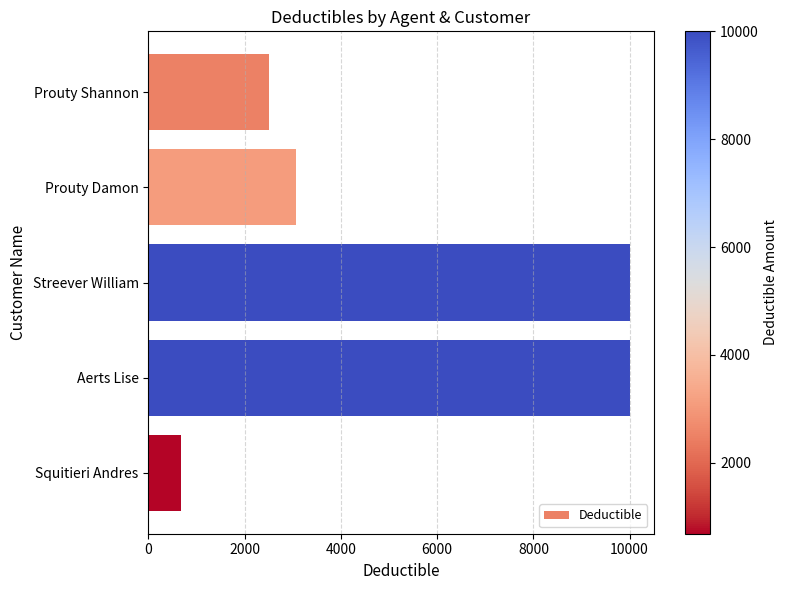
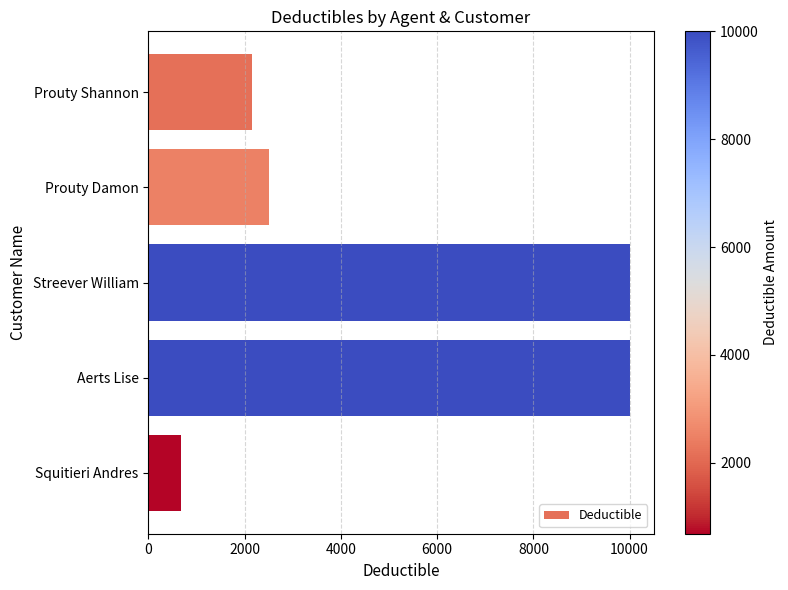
  {
-   "Prouty Shannon": 2500,
-   "Prouty Damon": 3100,
+   "Prouty Shannon": 2200,
+   "Prouty Damon": 2500,
    "Streever William": 10000,
    "Aerts Lise": 10000,
    "Squitieri Andres": 700
  }
